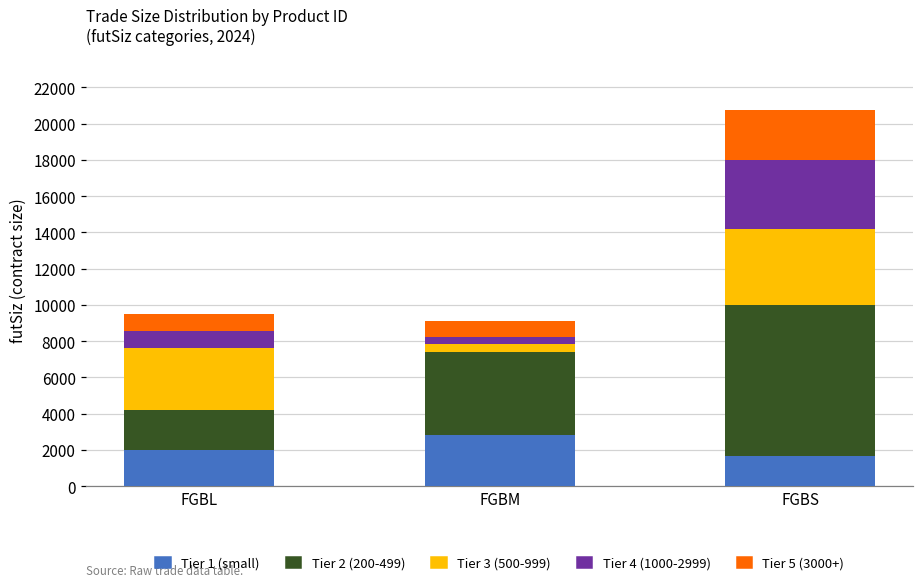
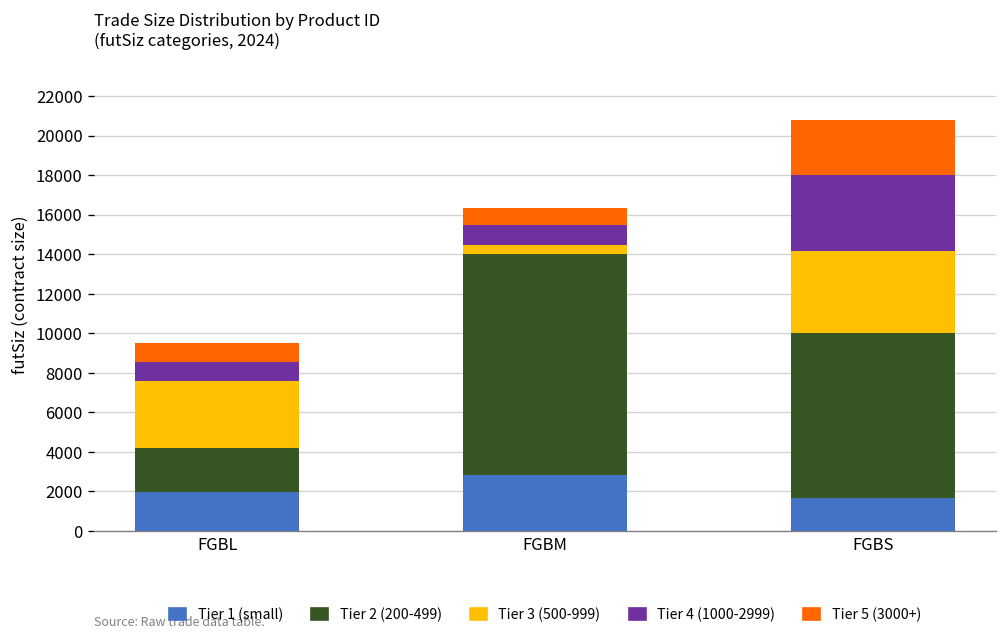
  {
    "Tier 1 (small)": {
      "FGBL": 2000,
      "FGBM": 2800,
      "FGBS": 1700
    },
    "Tier 2 (200-499)": {
      "FGBL": 2200,
-     "FGBM": 4600,
+     "FGBM": 11200,
      "FGBS": 8300
    },
    "Tier 3 (500-999)": {
      "FGBL": 3400,
      "FGBM": 400,
      "FGBS": 4200
    },
    "Tier 4 (1000-2999)": {
      "FGBL": 1000,
-     "FGBM": 400,
+     "FGBM": 1000,
      "FGBS": 3800
    },
    "Tier 5 (3000+)": {
      "FGBL": 1000,
      "FGBM": 900,
      "FGBS": 2800
    }
  }
